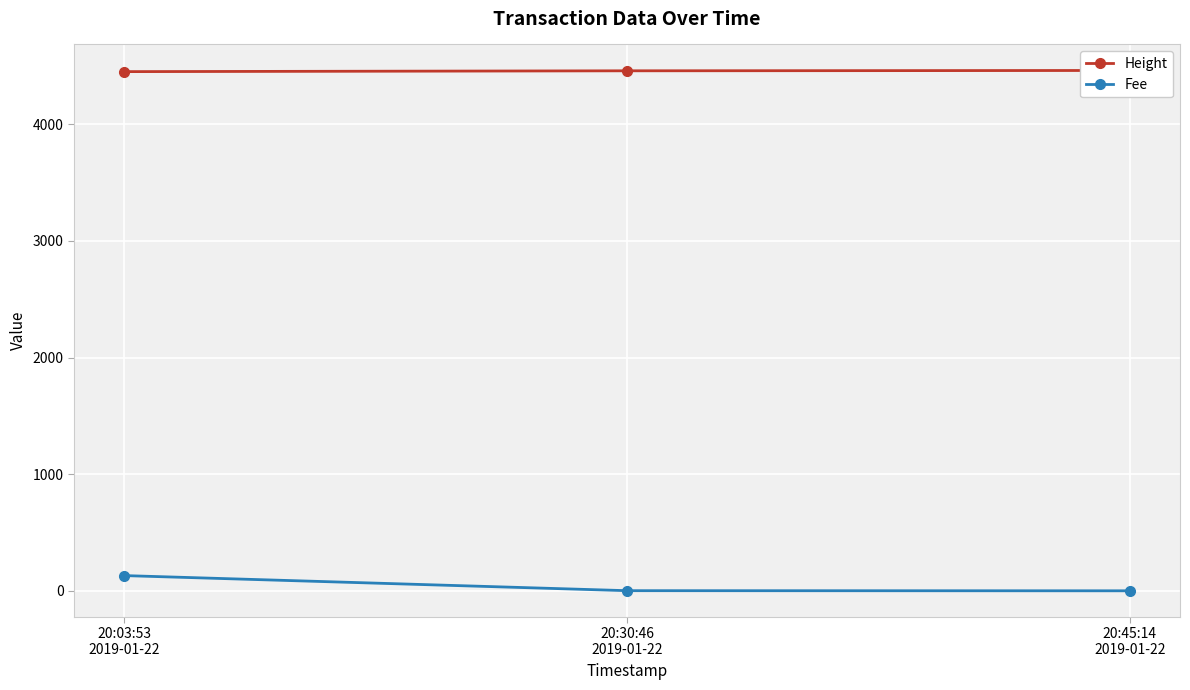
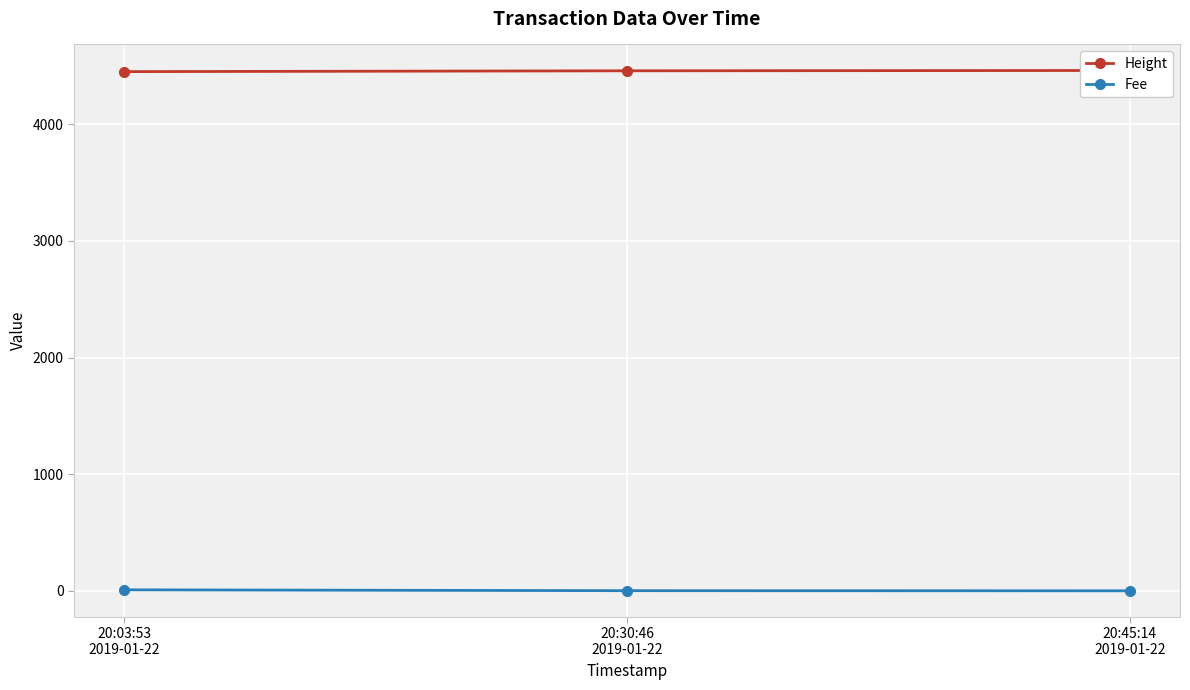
  {
    "Height": {
      "20:03:53 2019-01-22": 4450,
      "20:30:46 2019-01-22": 4460
    },
    "Fee": {
-     "20:03:53 2019-01-22": 130,
+     "20:03:53 2019-01-22": 10,
      "20:30:46 2019-01-22": 0,
      "20:45:14 2019-01-22": 0
    }
  }
